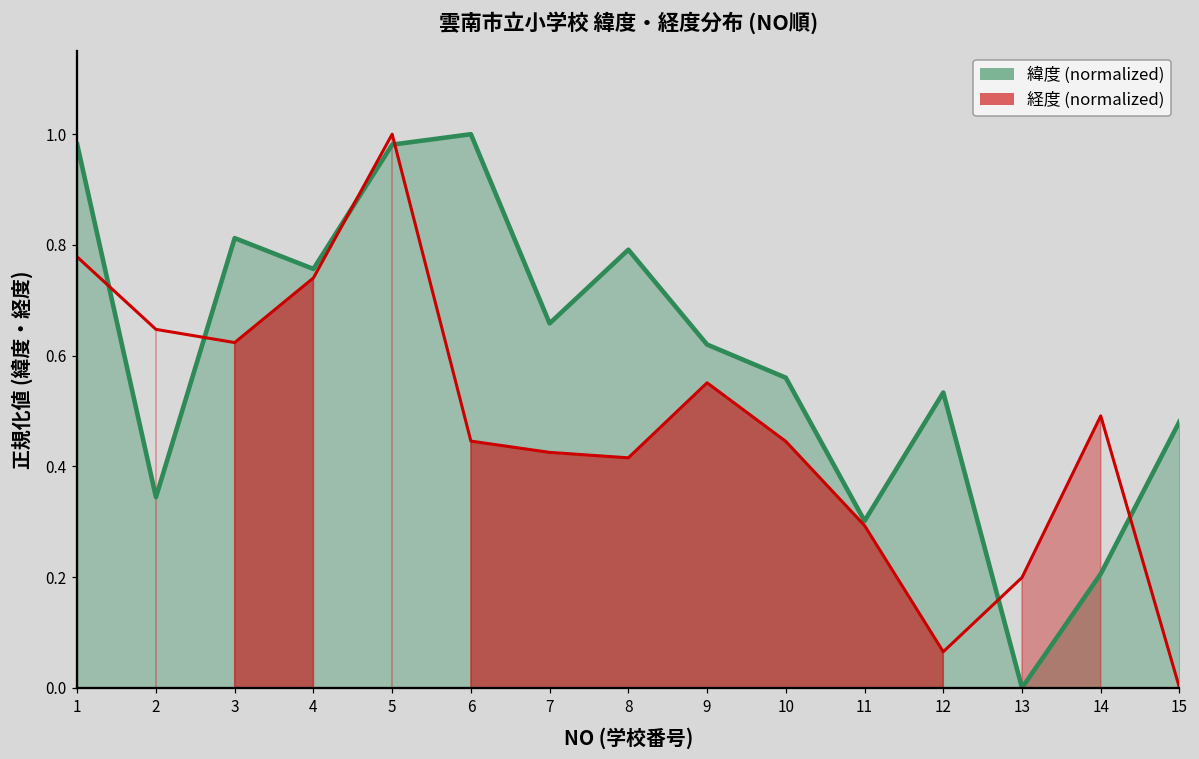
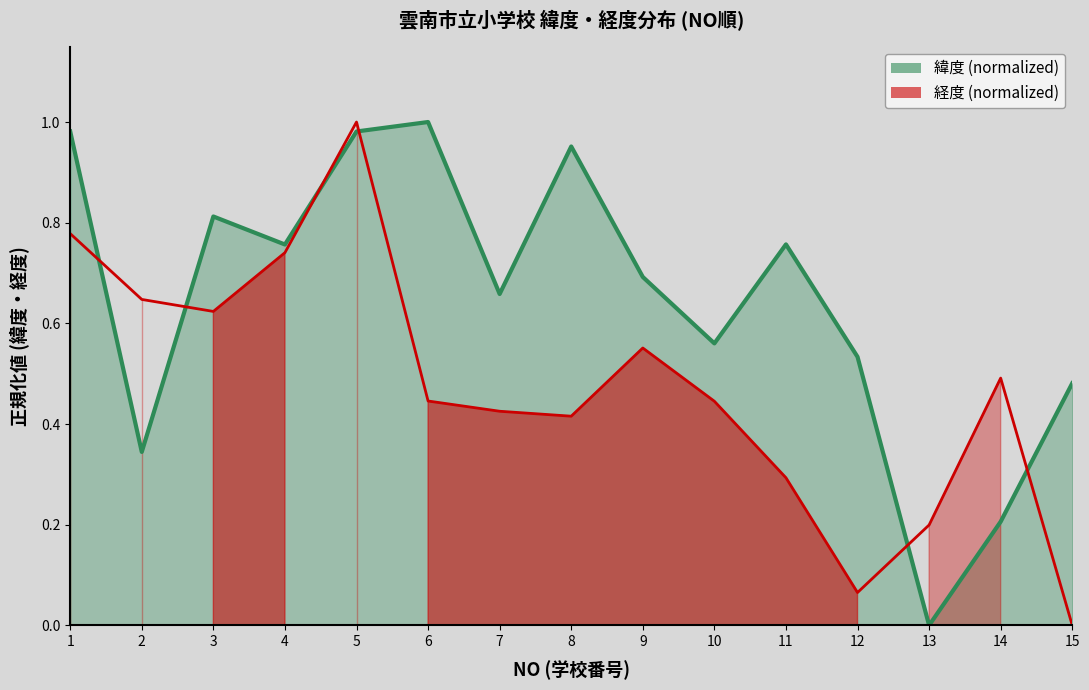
  {
    "緯度 (normalized)": {
      "1": 0.98,
      "2": 0.34,
      "3": 0.81,
      "4": 0.76,
      "5": 0.98,
      "6": 1.00,
      "7": 0.66,
-     "8": 0.79,
-     "9": 0.62,
+     "8": 0.95,
+     "9": 0.69,
      "10": 0.56,
-     "11": 0.30,
+     "11": 0.76,
      "12": 0.53,
      "13": 0.00,
      "14": 0.21,
      "15": 0.48
    }
  }
